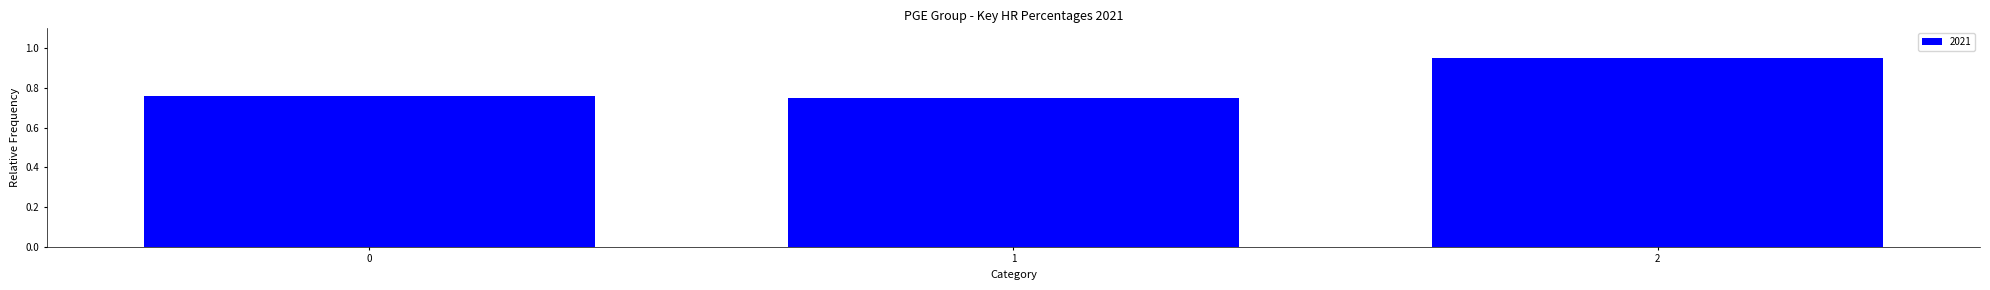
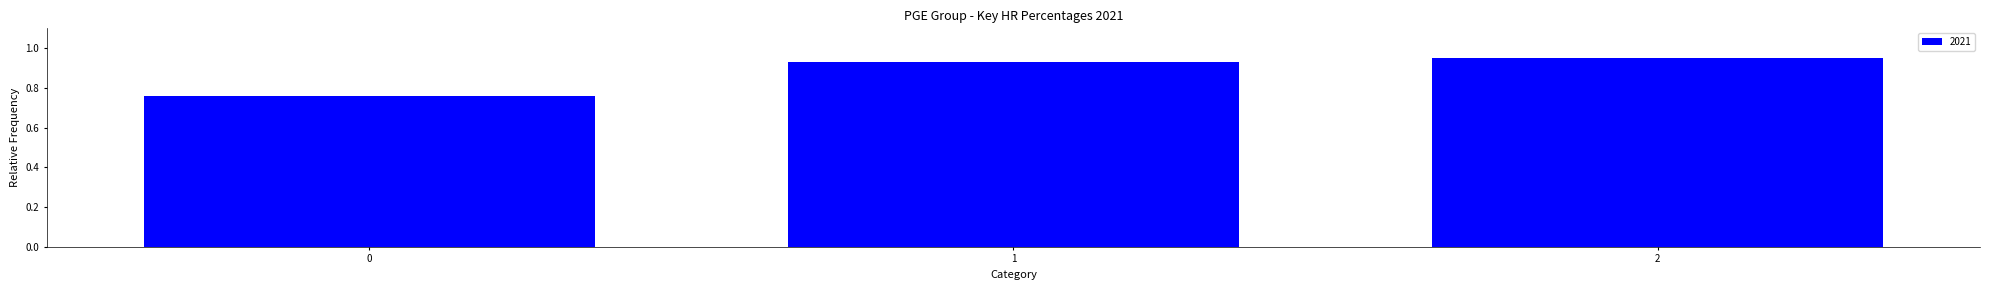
  {
    "0": 0.76,
-   "1": 0.75,
+   "1": 0.93,
    "2": 0.95
  }
